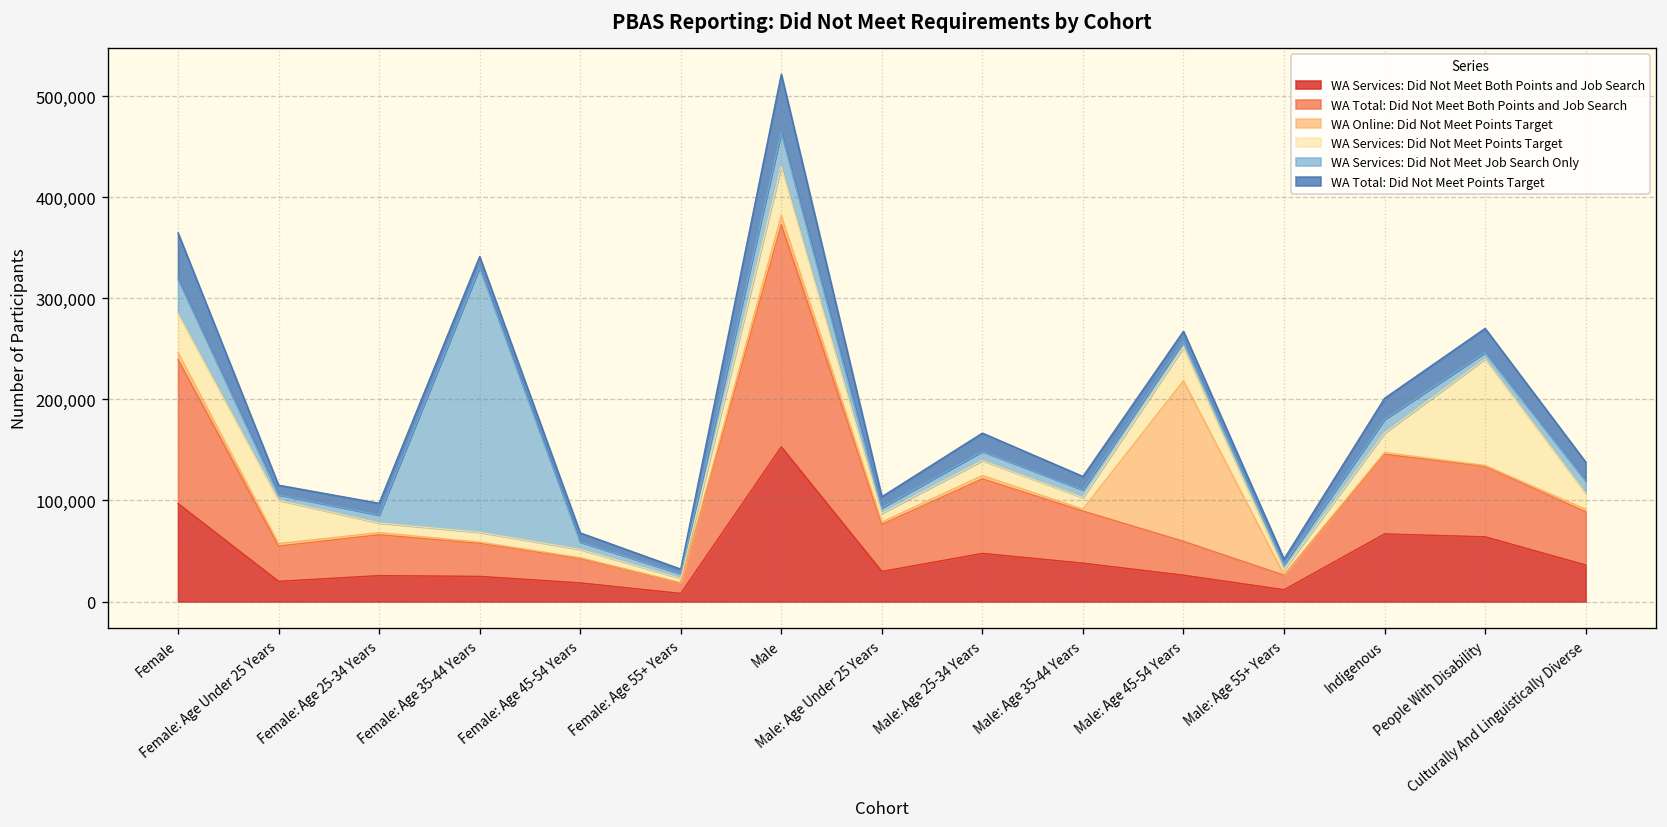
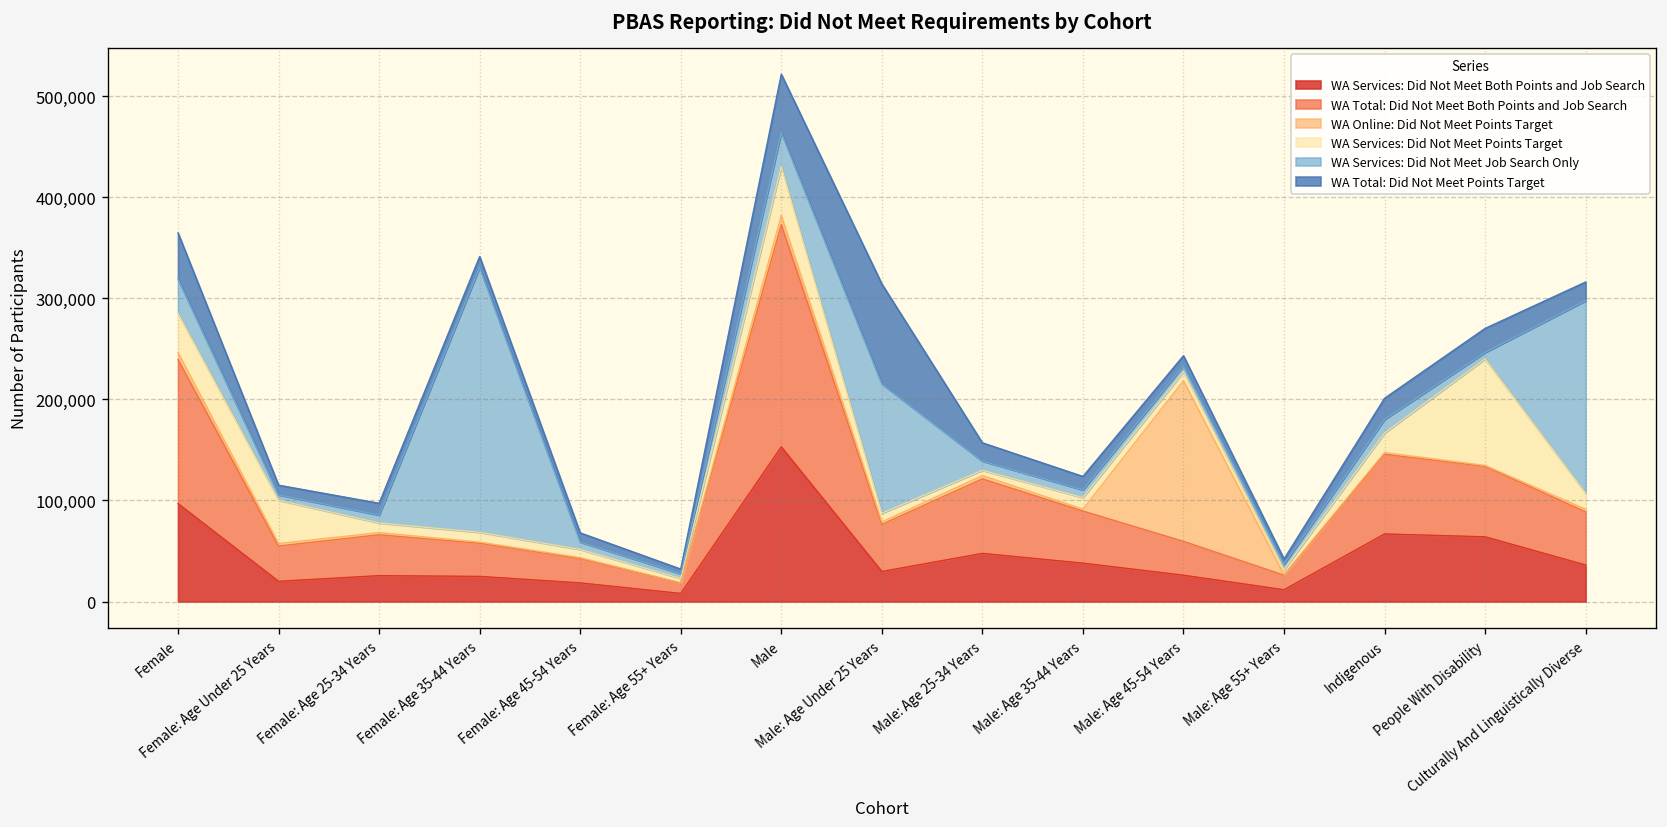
  {
    "WA Services: Did Not Meet Both Points and Job Search": {
      "Female": "100,000",
      "Female: Age Under 25 Years": "20,000",
      "Female: Age 25-34 Years": "30,000",
      "Female: Age 35-44 Years": "20,000",
      "Female: Age 45-54 Years": "20,000",
      "Female: Age 55+ Years": "10,000",
      "Male": "150,000",
      "Male: Age Under 25 Years": "30,000",
      "Male: Age 25-34 Years": "50,000",
      "Male: Age 35-44 Years": "40,000",
      "Male: Age 45-54 Years": "30,000",
      "Male: Age 55+ Years": "10,000",
      "Indigenous": "70,000",
      "People With Disability": "60,000",
      "Culturally And Linguistically Diverse": "40,000"
    },
    "WA Total: Did Not Meet Both Points and Job Search": {
      "Female": "140,000",
      "Male": "220,000",
      "Male: Age 25-34 Years": "70,000",
      "Male: Age 45-54 Years": "30,000"
    },
    "WA Online: Did Not Meet Points Target": {
      "Female": "10,000",
      "Male": "10,000",
      "Male: Age 25-34 Years": "0",
      "Male: Age 45-54 Years": "160,000"
    },
    "WA Services: Did Not Meet Points Target": {
      "Female": "40,000",
      "Female: Age Under 25 Years": "40,000",
      "Female: Age 25-34 Years": "10,000",
      "Female: Age 35-44 Years": "10,000",
      "Female: Age 45-54 Years": "10,000",
      "Female: Age 55+ Years": "0",
      "Male": "50,000",
      "Male: Age Under 25 Years": "10,000",
-     "Male: Age 25-34 Years": "15,000",
+     "Male: Age 25-34 Years": "5,000",
      "Male: Age 35-44 Years": "10,000",
-     "Male: Age 45-54 Years": "30,000",
+     "Male: Age 45-54 Years": "10,000",
      "Male: Age 55+ Years": "0",
      "Indigenous": "20,000",
      "People With Disability": "110,000",
      "Culturally And Linguistically Diverse": "20,000"
    },
    "WA Services: Did Not Meet Job Search Only": {
      "Female": "30,000",
      "Female: Age Under 25 Years": "10,000",
      "Female: Age 25-34 Years": "10,000",
      "Female: Age 35-44 Years": "260,000",
      "Female: Age 45-54 Years": "10,000",
      "Female: Age 55+ Years": "0",
      "Male": "30,000",
-     "Male: Age Under 25 Years": "10,000",
+     "Male: Age Under 25 Years": "130,000",
      "Male: Age 25-34 Years": "10,000",
      "Male: Age 35-44 Years": "10,000",
      "Male: Age 45-54 Years": "10,000",
      "Male: Age 55+ Years": "10,000",
      "Indigenous": "10,000",
      "People With Disability": "10,000",
-     "Culturally And Linguistically Diverse": "10,000"
+     "Culturally And Linguistically Diverse": "190,000"
    },
    "WA Total: Did Not Meet Points Target": {
      "Female": "50,000",
      "Female: Age Under 25 Years": "10,000",
      "Female: Age 25-34 Years": "10,000",
      "Female: Age 35-44 Years": "10,000",
      "Female: Age 45-54 Years": "10,000",
      "Female: Age 55+ Years": "0",
      "Male": "60,000",
-     "Male: Age Under 25 Years": "10,000",
+     "Male: Age Under 25 Years": "100,000",
      "Male: Age 25-34 Years": "20,000",
      "Male: Age 35-44 Years": "10,000",
      "Male: Age 45-54 Years": "10,000",
      "Male: Age 55+ Years": "10,000",
      "Indigenous": "20,000",
      "People With Disability": "20,000",
      "Culturally And Linguistically Diverse": "20,000"
    }
  }
